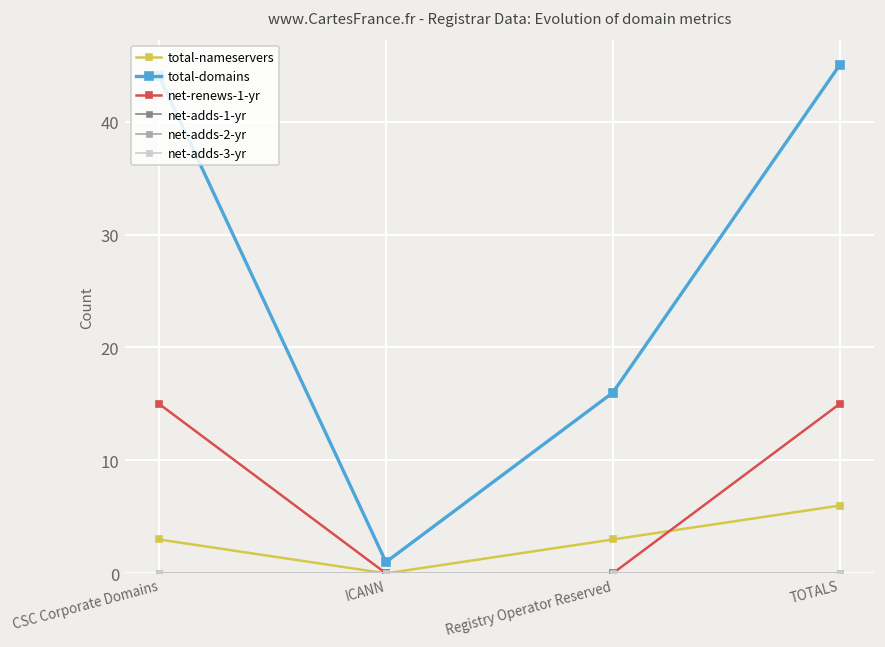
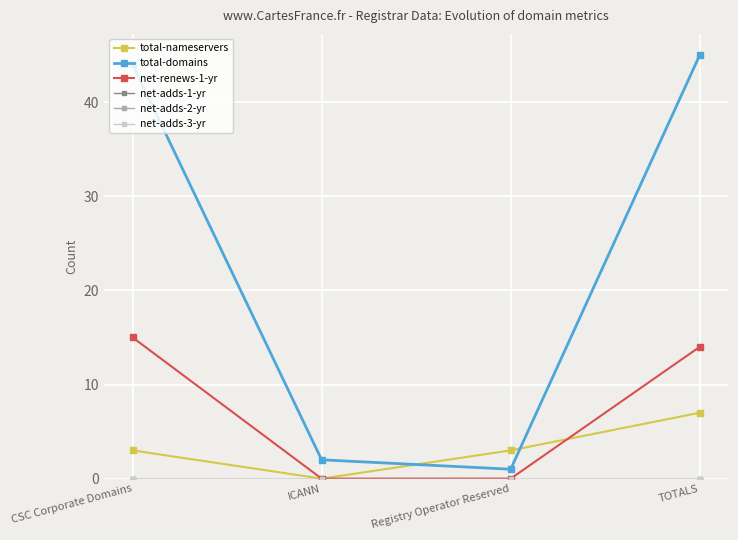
  {
    "total-nameservers": {
      "CSC Corporate Domains": 3,
      "Registry Operator Reserved": 3,
-     "TOTALS": 6
+     "TOTALS": 7
    },
    "total-domains": {
-     "ICANN": 1,
-     "Registry Operator Reserved": 16,
+     "ICANN": 2,
+     "Registry Operator Reserved": 1,
      "TOTALS": 45
    },
    "net-renews-1-yr": {
      "CSC Corporate Domains": 15,
-     "TOTALS": 15
+     "TOTALS": 14
    },
    "net-adds-3-yr": {
      "CSC Corporate Domains": 0,
      "TOTALS": 0
    }
  }
